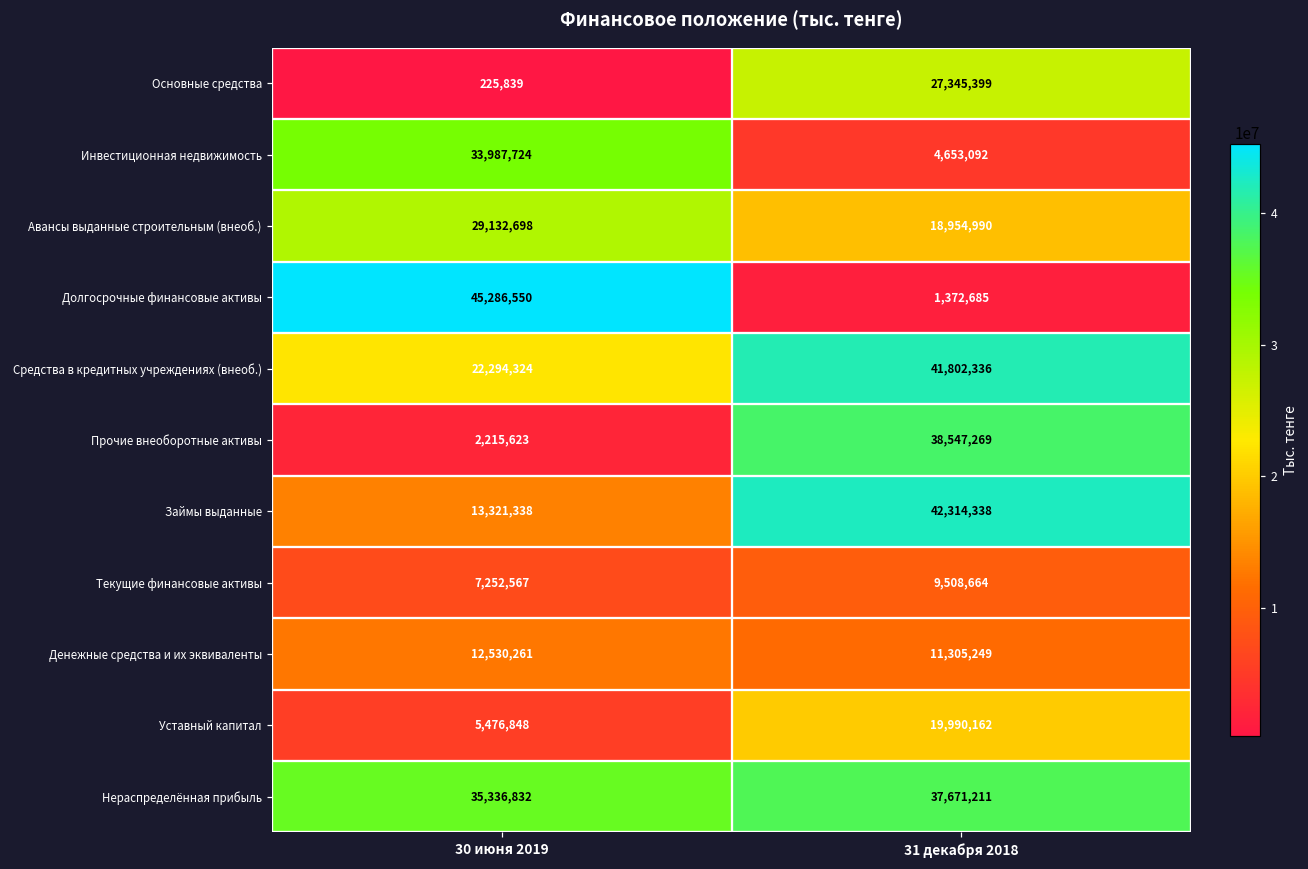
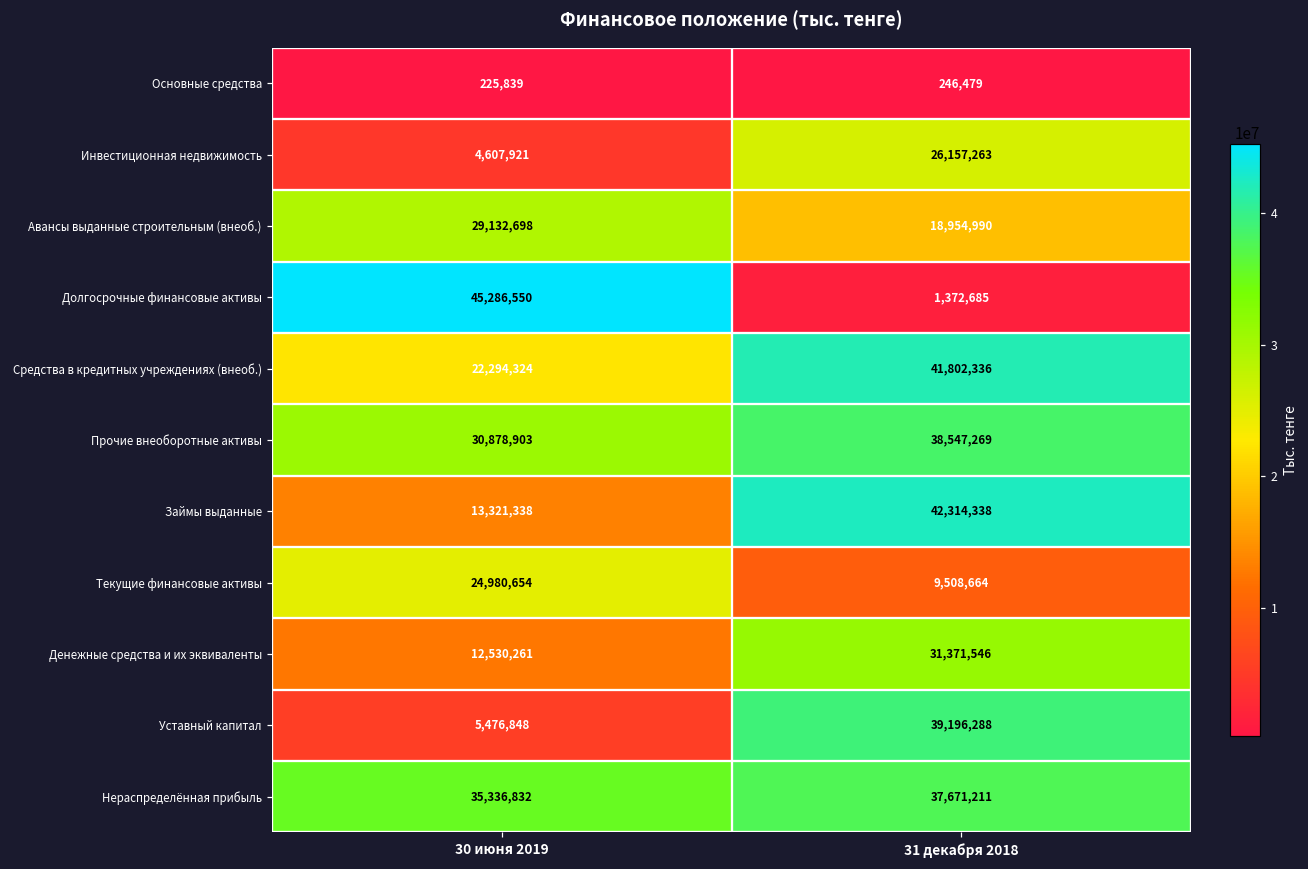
  {
    "Основные средства": {
      "30 июня 2019": "225,839",
-     "31 декабря 2018": "27,345,399"
+     "31 декабря 2018": "246,479"
    },
    "Инвестиционная недвижимость": {
-     "30 июня 2019": "33,987,724",
-     "31 декабря 2018": "4,653,092"
+     "30 июня 2019": "4,607,921",
+     "31 декабря 2018": "26,157,263"
    },
    "Авансы выданные строительным (внеоб.)": {
      "30 июня 2019": "29,132,698",
      "31 декабря 2018": "18,954,990"
    },
    "Долгосрочные финансовые активы": {
      "30 июня 2019": "45,286,550",
      "31 декабря 2018": "1,372,685"
    },
    "Средства в кредитных учреждениях (внеоб.)": {
      "30 июня 2019": "22,294,324",
      "31 декабря 2018": "41,802,336"
    },
    "Прочие внеоборотные активы": {
-     "30 июня 2019": "2,215,623",
+     "30 июня 2019": "30,878,903",
      "31 декабря 2018": "38,547,269"
    },
    "Займы выданные": {
      "30 июня 2019": "13,321,338",
      "31 декабря 2018": "42,314,338"
    },
    "Текущие финансовые активы": {
-     "30 июня 2019": "7,252,567",
+     "30 июня 2019": "24,980,654",
      "31 декабря 2018": "9,508,664"
    },
    "Денежные средства и их эквиваленты": {
      "30 июня 2019": "12,530,261",
-     "31 декабря 2018": "11,305,249"
+     "31 декабря 2018": "31,371,546"
    },
    "Уставный капитал": {
      "30 июня 2019": "5,476,848",
-     "31 декабря 2018": "19,990,162"
+     "31 декабря 2018": "39,196,288"
    },
    "Нераспределённая прибыль": {
      "30 июня 2019": "35,336,832",
      "31 декабря 2018": "37,671,211"
    }
  }
